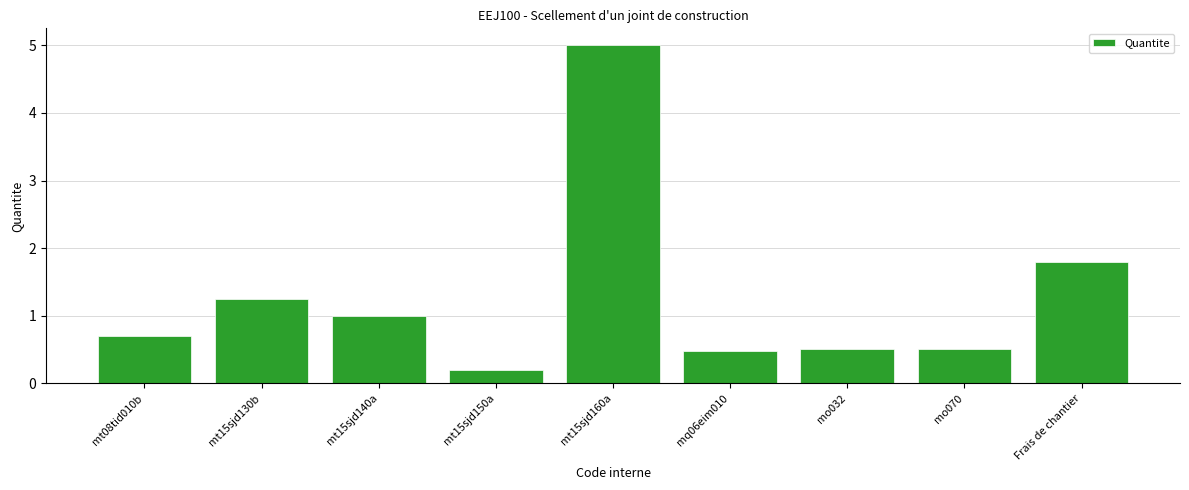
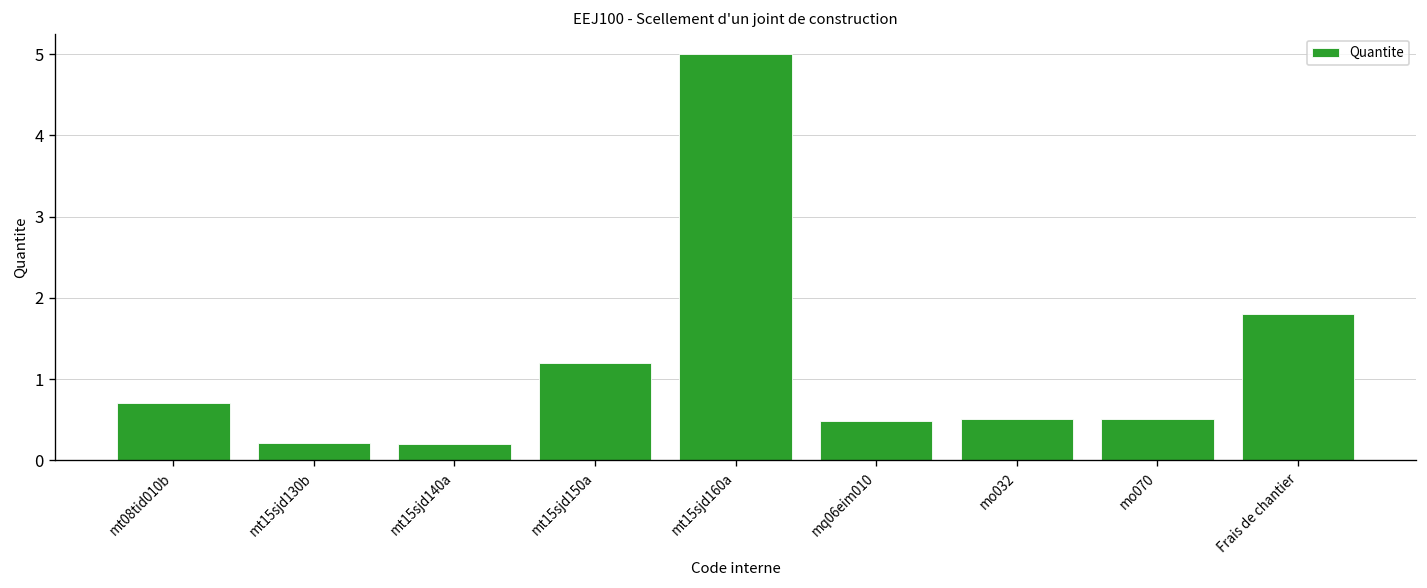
  {
    "mt08tid010b": 0.7,
-   "mt15sjd130b": 1.3,
-   "mt15sjd140a": 1.0,
-   "mt15sjd150a": 0.2,
+   "mt15sjd130b": 0.2,
+   "mt15sjd140a": 0.2,
+   "mt15sjd150a": 1.2,
    "mt15sjd160a": 5.0,
    "mq06eim010": 0.5,
    "mo032": 0.5,
    "mo070": 0.5,
    "Frais de chantier": 1.8
  }
